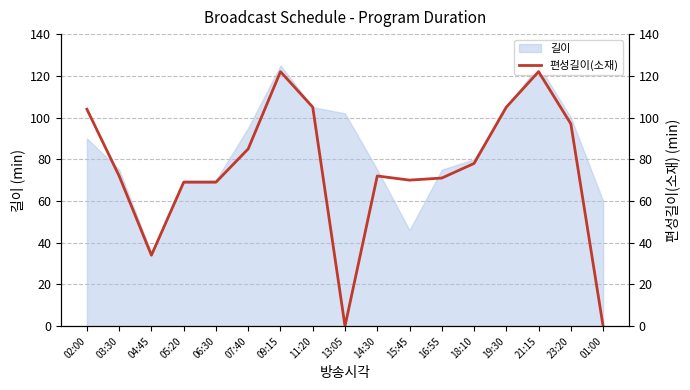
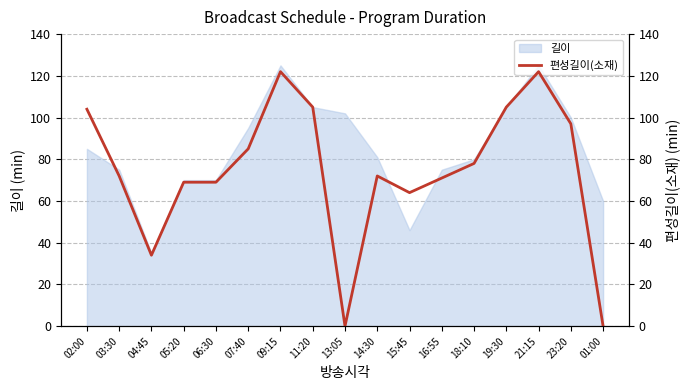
  {
    "길이": {
-     "02:00": 90,
+     "02:00": 85,
      "03:30": 75,
      "04:45": 35,
      "05:20": 70,
      "06:30": 70,
      "07:40": 95,
      "09:15": 125,
      "11:20": 105,
      "13:05": 102,
-     "14:30": 75,
+     "14:30": 81,
      "15:45": 46,
      "16:55": 75,
      "18:10": 80,
      "19:30": 105,
      "23:20": 100,
      "01:00": 60
    },
    "편성길이(소재)": {
      "02:00": 104,
      "03:30": 72,
      "04:45": 34,
      "05:20": 69,
      "06:30": 69,
      "07:40": 85,
      "09:15": 122,
      "11:20": 105,
      "13:05": 0,
      "14:30": 72,
-     "15:45": 70,
+     "15:45": 64,
      "16:55": 71,
      "18:10": 78,
      "19:30": 105,
      "23:20": 97,
      "01:00": 0
    }
  }
